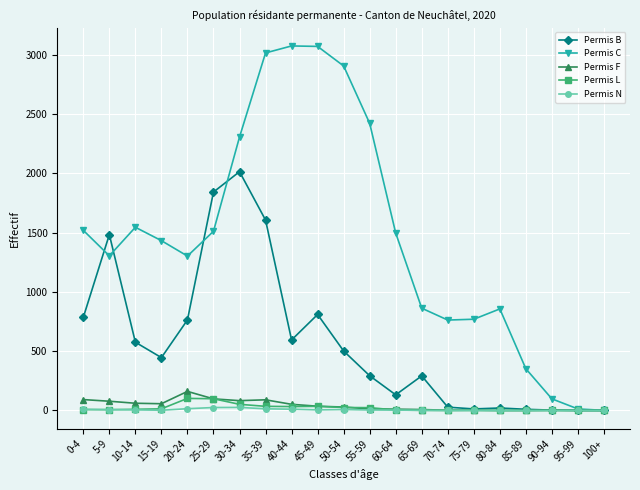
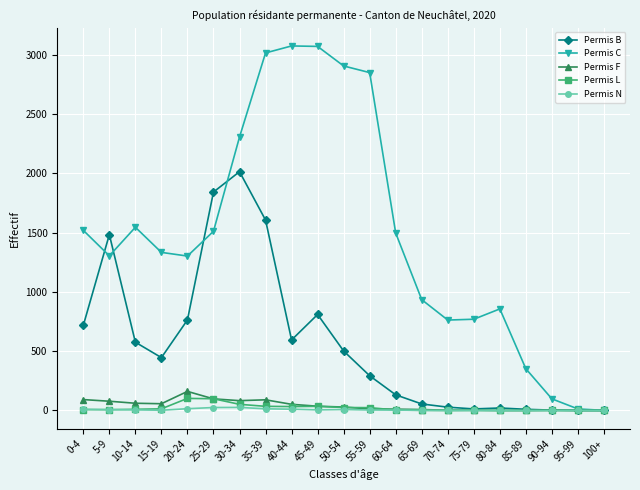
  {
    "Permis B": {
-     "0-4": 790,
+     "0-4": 720,
      "5-9": 1480,
      "10-14": 580,
      "15-19": 450,
      "20-24": 760,
      "25-29": 1840,
      "30-34": 2020,
      "35-39": 1610,
      "40-44": 600,
      "45-49": 810,
      "50-54": 500,
      "55-59": 290,
      "60-64": 130,
-     "65-69": 290,
+     "65-69": 60,
      "70-74": 30
    },
    "Permis C": {
      "0-4": 1520,
      "5-9": 1310,
      "10-14": 1550,
-     "15-19": 1430,
+     "15-19": 1330,
      "20-24": 1300,
      "25-29": 1510,
      "30-34": 2310,
      "35-39": 3020,
      "40-44": 3080,
      "45-49": 3070,
      "50-54": 2910,
-     "55-59": 2420,
+     "55-59": 2850,
      "60-64": 1500,
-     "65-69": 860,
+     "65-69": 940,
      "70-74": 760,
      "75-79": 770,
      "80-84": 860,
      "85-89": 350,
      "90-94": 100
    },
    "Permis N": {
      "20-24": 20,
      "25-29": 30,
      "30-34": 30,
      "40-44": 10,
      "45-49": 10
    }
  }
